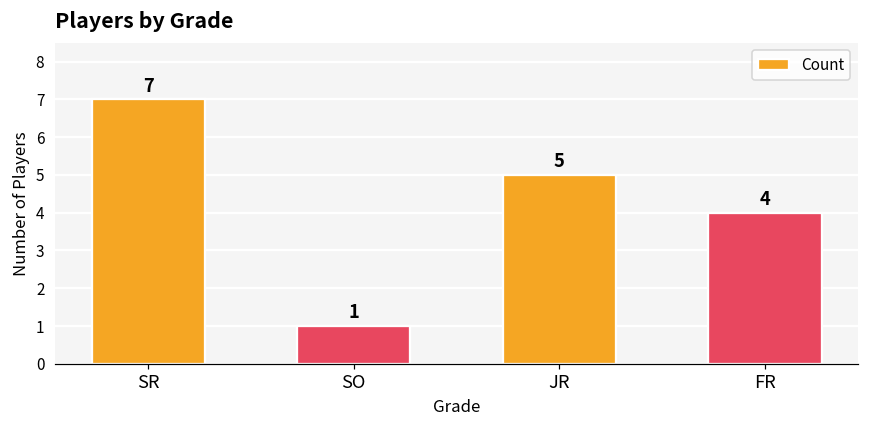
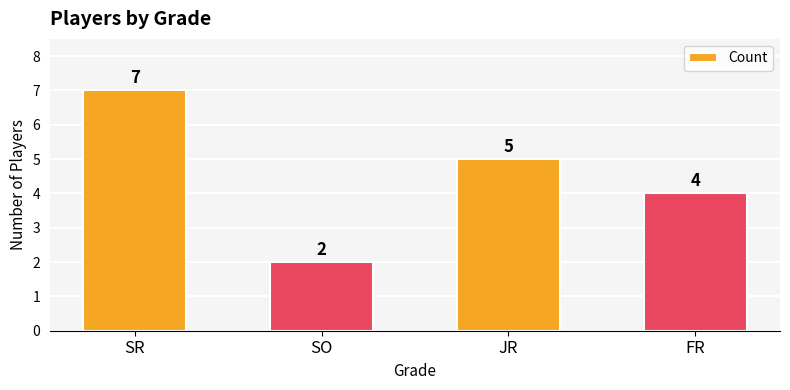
  {
    "SR": 7,
-   "SO": 1,
+   "SO": 2,
    "JR": 5,
    "FR": 4
  }
